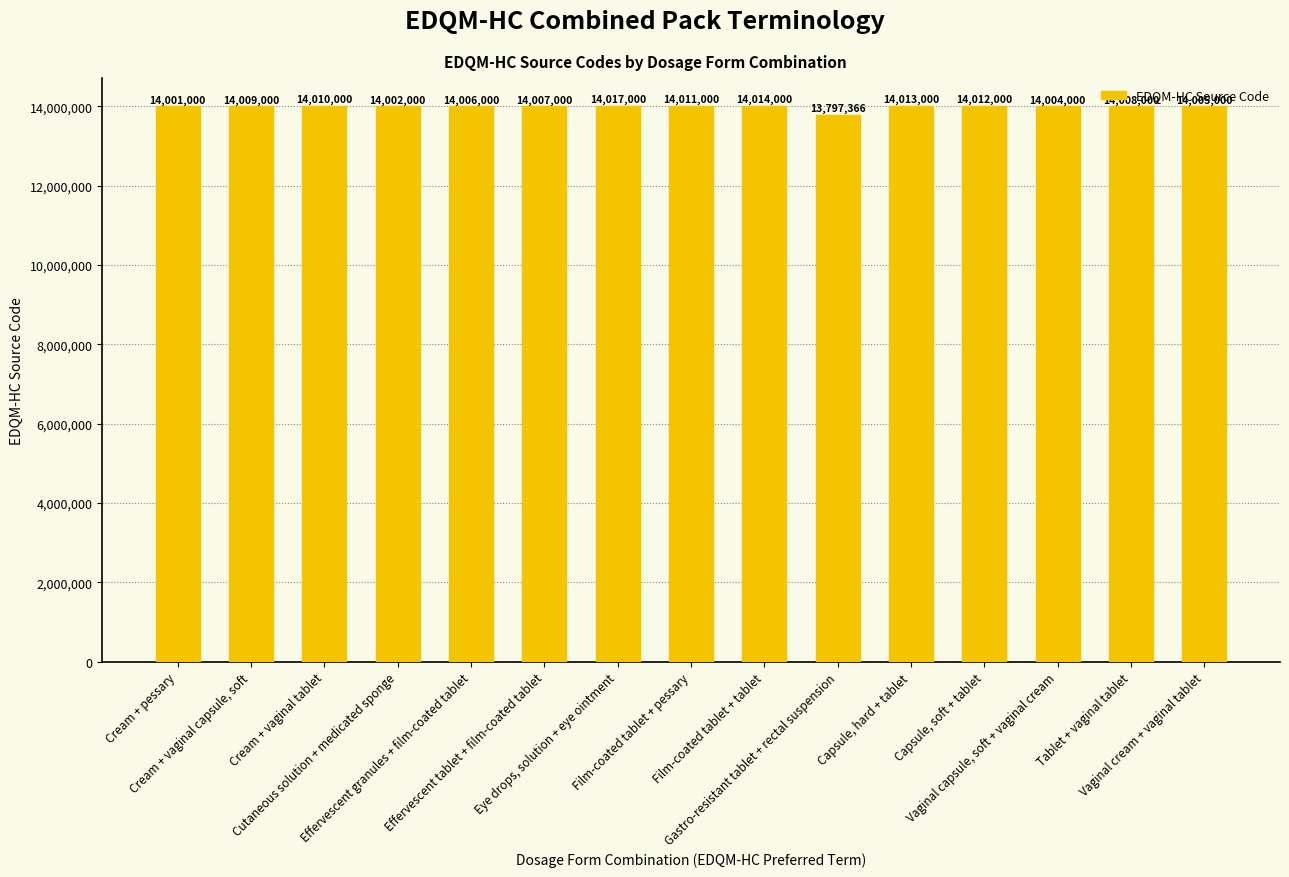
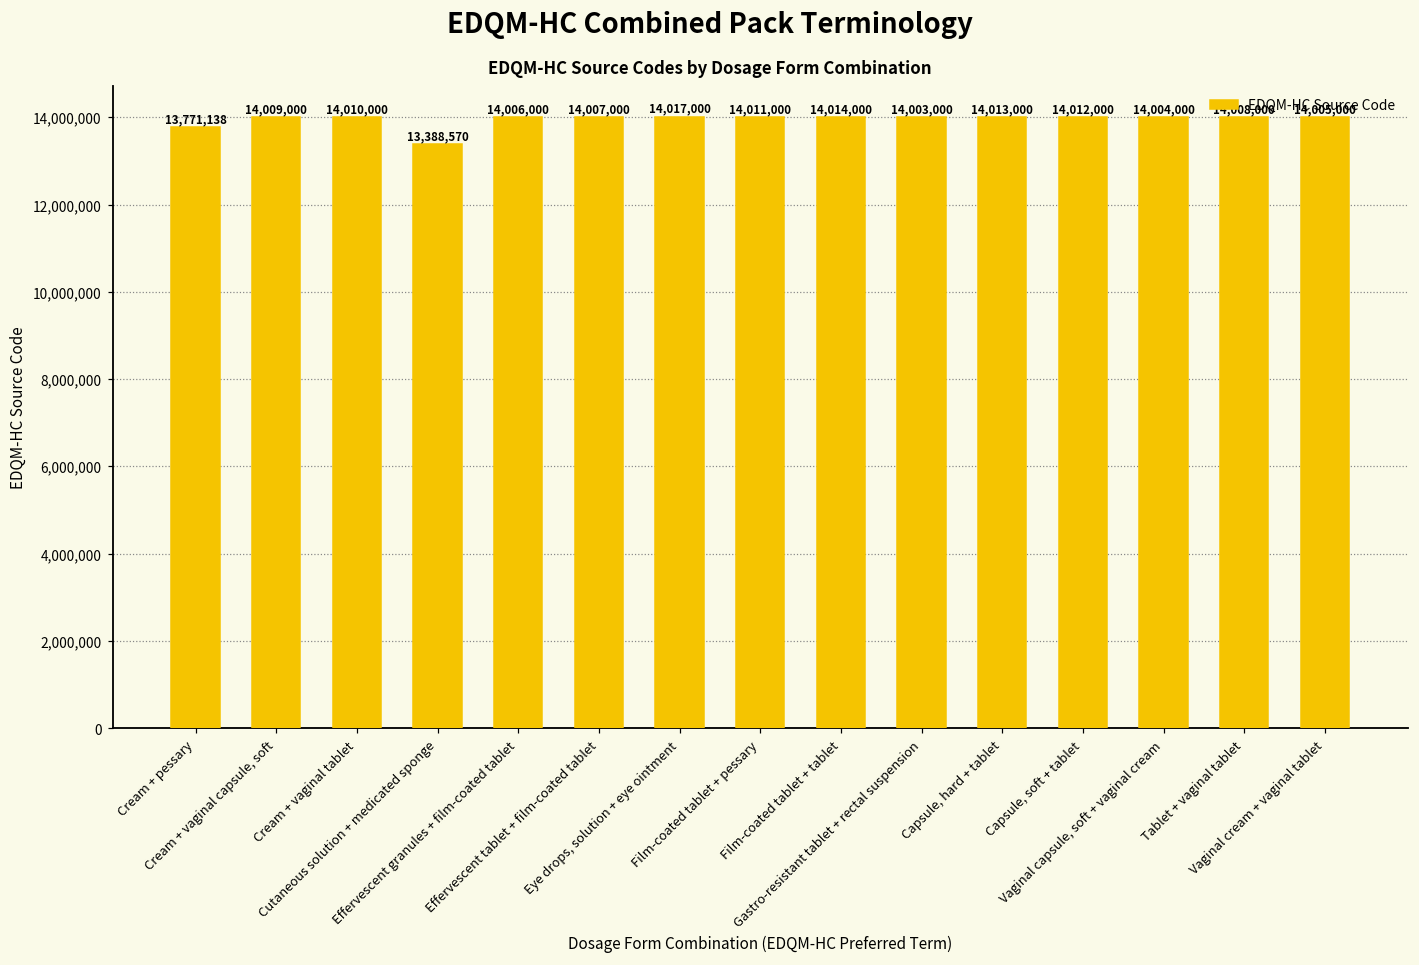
  {
-   "Cream + pessary": "14,001,000",
+   "Cream + pessary": "13,771,138",
    "Cream + vaginal capsule, soft": "14,009,000",
    "Cream + vaginal tablet": "14,010,000",
-   "Cutaneous solution + medicated sponge": "14,002,000",
+   "Cutaneous solution + medicated sponge": "13,388,570",
    "Effervescent granules + film-coated tablet": "14,006,000",
    "Effervescent tablet + film-coated tablet": "14,007,000",
    "Eye drops, solution + eye ointment": "14,017,000",
    "Film-coated tablet + pessary": "14,011,000",
    "Film-coated tablet + tablet": "14,014,000",
-   "Gastro-resistant tablet + rectal suspension": "13,797,366",
+   "Gastro-resistant tablet + rectal suspension": "14,003,000",
    "Capsule, hard + tablet": "14,013,000",
    "Capsule, soft + tablet": "14,012,000",
    "Vaginal capsule, soft + vaginal cream": "14,004,000",
    "Tablet + vaginal tablet": "14,008,000",
    "Vaginal cream + vaginal tablet": "14,005,000"
  }
